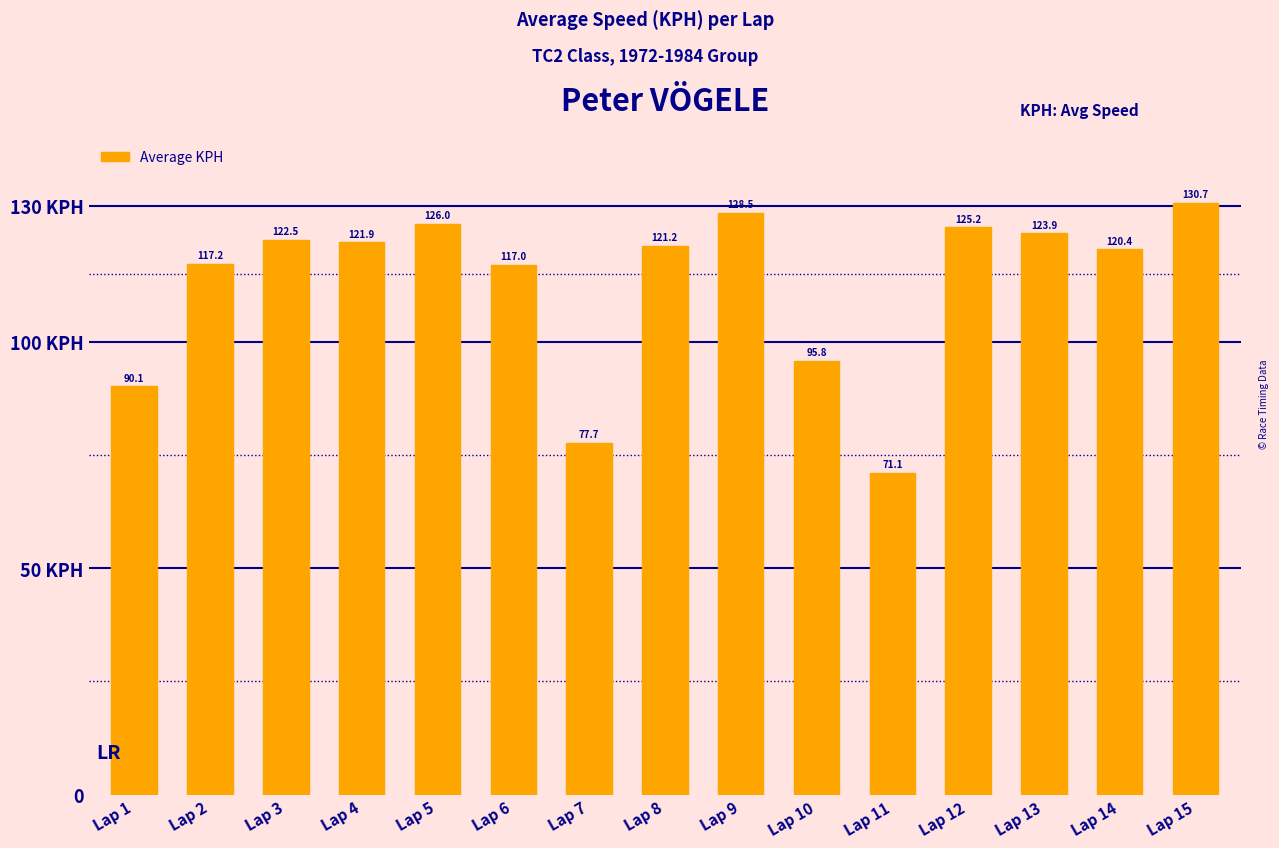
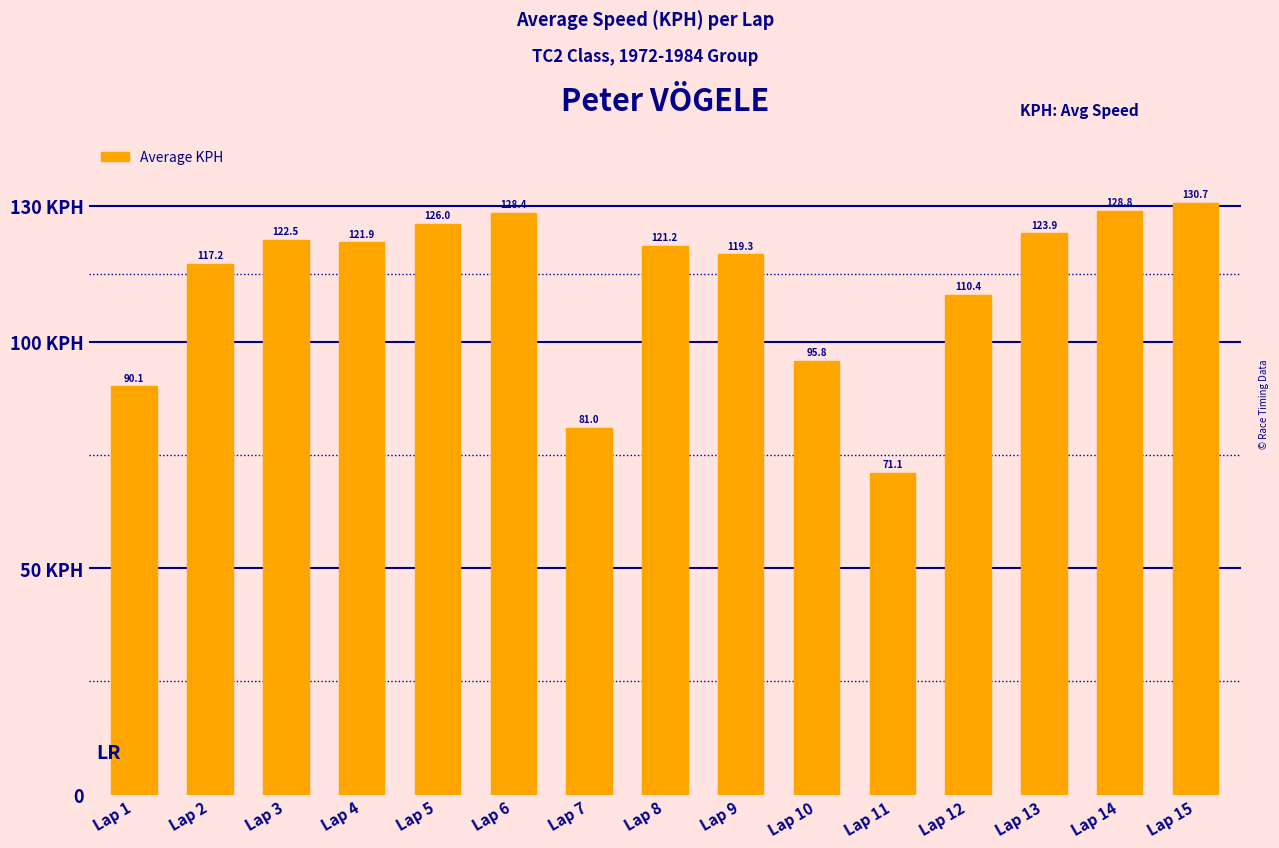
  {
    "Lap 1": 90.1,
    "Lap 2": 117.2,
    "Lap 3": 122.5,
    "Lap 4": 121.9,
    "Lap 5": 126.0,
-   "Lap 6": 117.0,
-   "Lap 7": 77.7,
+   "Lap 6": 128.4,
+   "Lap 7": 81.0,
    "Lap 8": 121.2,
-   "Lap 9": 128.5,
+   "Lap 9": 119.3,
    "Lap 10": 95.8,
    "Lap 11": 71.1,
-   "Lap 12": 125.2,
+   "Lap 12": 110.4,
    "Lap 13": 123.9,
-   "Lap 14": 120.4,
+   "Lap 14": 128.8,
    "Lap 15": 130.7
  }
